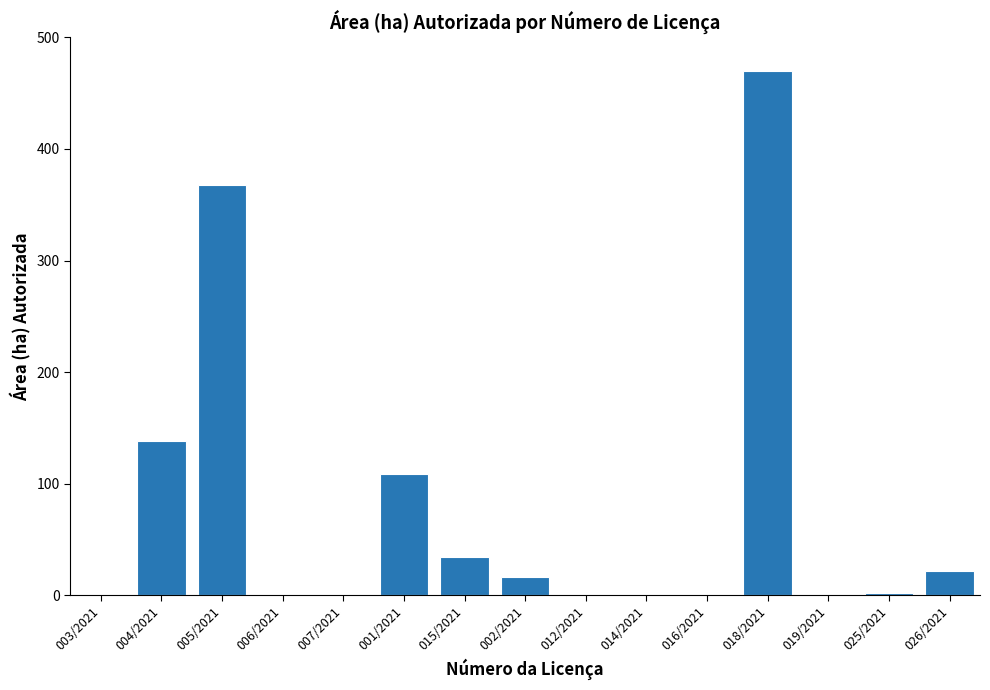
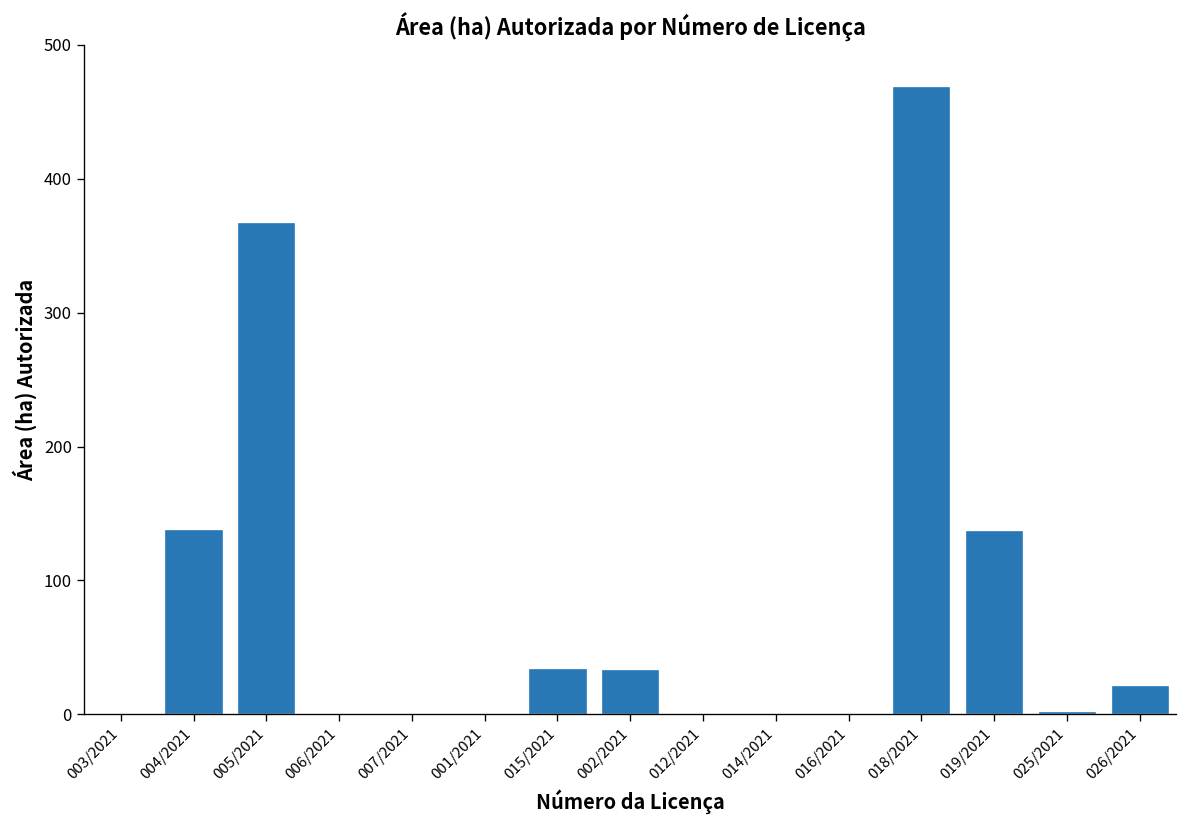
  {
    "003/2021": 0,
    "004/2021": 138,
    "005/2021": 368,
-   "001/2021": 109,
+   "001/2021": 0,
    "015/2021": 35,
-   "002/2021": 16,
+   "002/2021": 34,
    "018/2021": 469,
-   "019/2021": 0,
+   "019/2021": 138,
    "025/2021": 2,
    "026/2021": 22
  }
